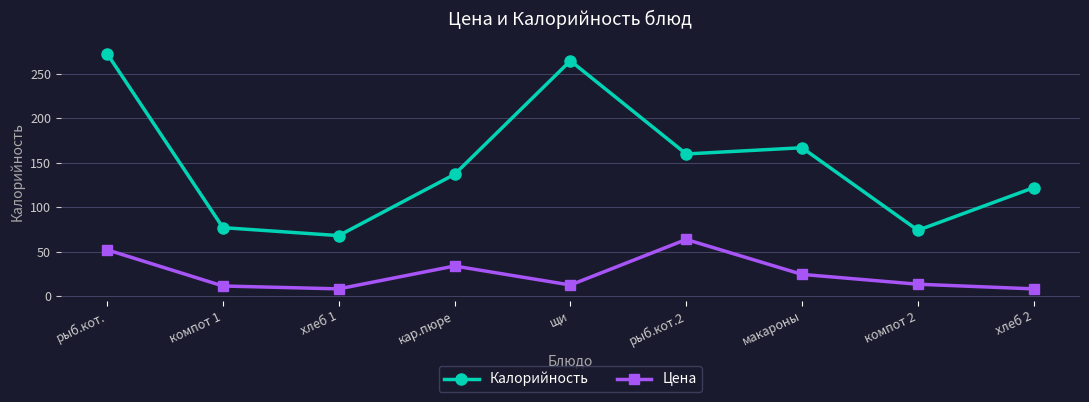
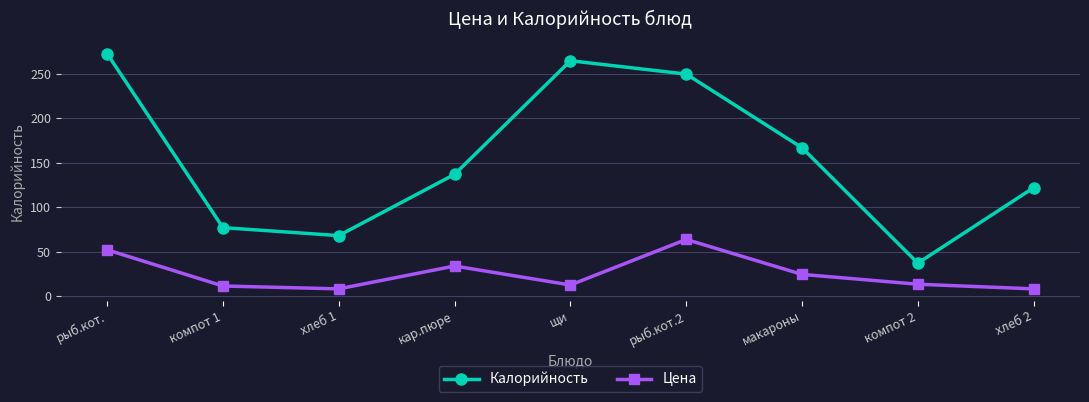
  {
    "Калорийность": {
      "рыб.кот.": 270,
      "компот 1": 80,
      "хлеб 1": 70,
      "кар.пюре": 140,
      "щи": 270,
-     "рыб.кот.2": 160,
+     "рыб.кот.2": 250,
      "макароны": 170,
-     "компот 2": 70,
+     "компот 2": 40,
      "хлеб 2": 120
    },
    "Цена": {
      "рыб.кот.": 50,
      "компот 1": 10,
      "хлеб 1": 10,
      "кар.пюре": 30,
      "щи": 10,
      "рыб.кот.2": 60,
      "макароны": 20,
      "компот 2": 10,
      "хлеб 2": 10
    }
  }
